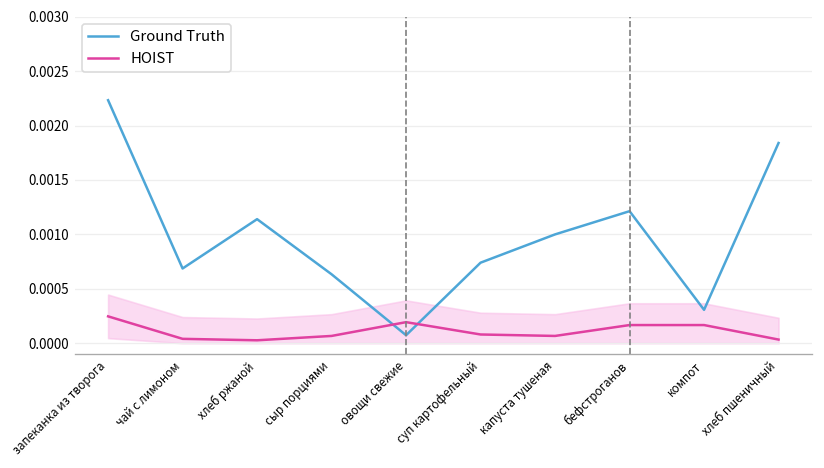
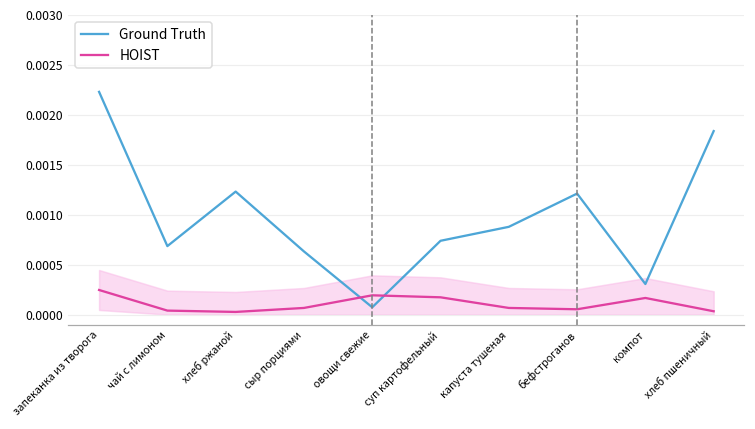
  {
    "Ground Truth": {
      "запеканка из творога": 0.0022,
      "чай с лимоном": 0.0007,
-     "хлеб ржаной": 0.0011,
+     "хлеб ржаной": 0.0012,
      "сыр порциями": 0.0006,
      "овощи свежие": 0.0001,
      "суп картофельный": 0.0007,
-     "капуста тушеная": 0.0010,
+     "капуста тушеная": 0.0009,
      "бефстроганов": 0.0012,
      "компот": 0.0003,
      "хлеб пшеничный": 0.0018
    },
    "HOIST": {
      "запеканка из творога": 0.0002,
      "чай с лимоном": 0.0000,
      "хлеб ржаной": 0.0000,
      "сыр порциями": 0.0001,
      "овощи свежие": 0.0002,
-     "суп картофельный": 0.0001,
+     "суп картофельный": 0.0002,
      "капуста тушеная": 0.0001,
-     "бефстроганов": 0.0002,
+     "бефстроганов": 0.0001,
      "компот": 0.0002,
      "хлеб пшеничный": 0.0000
    }
  }
